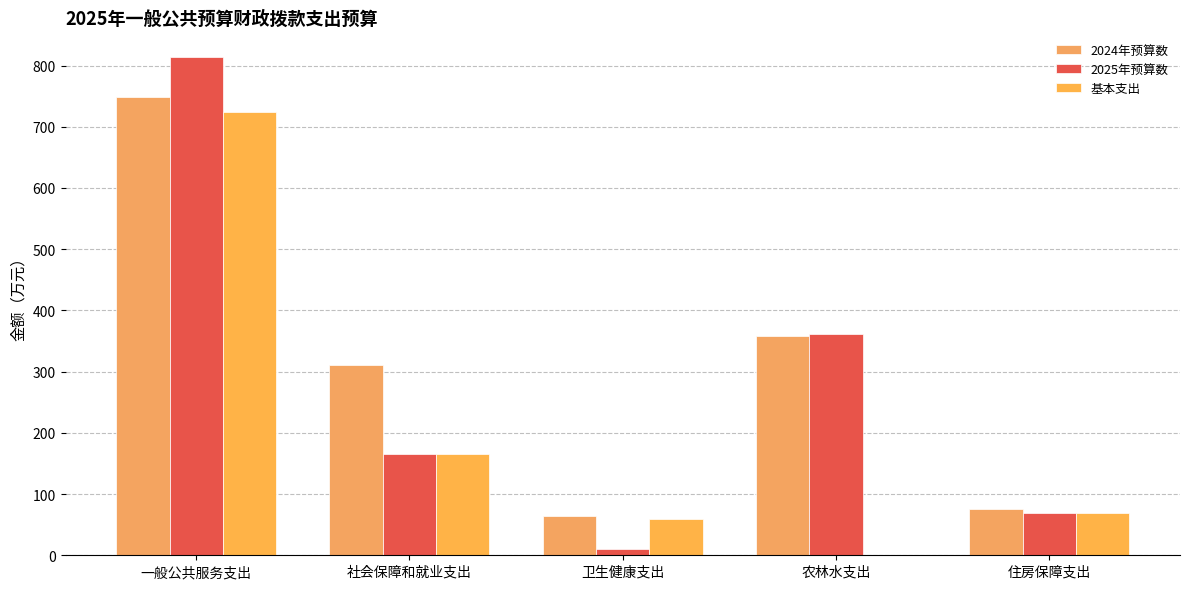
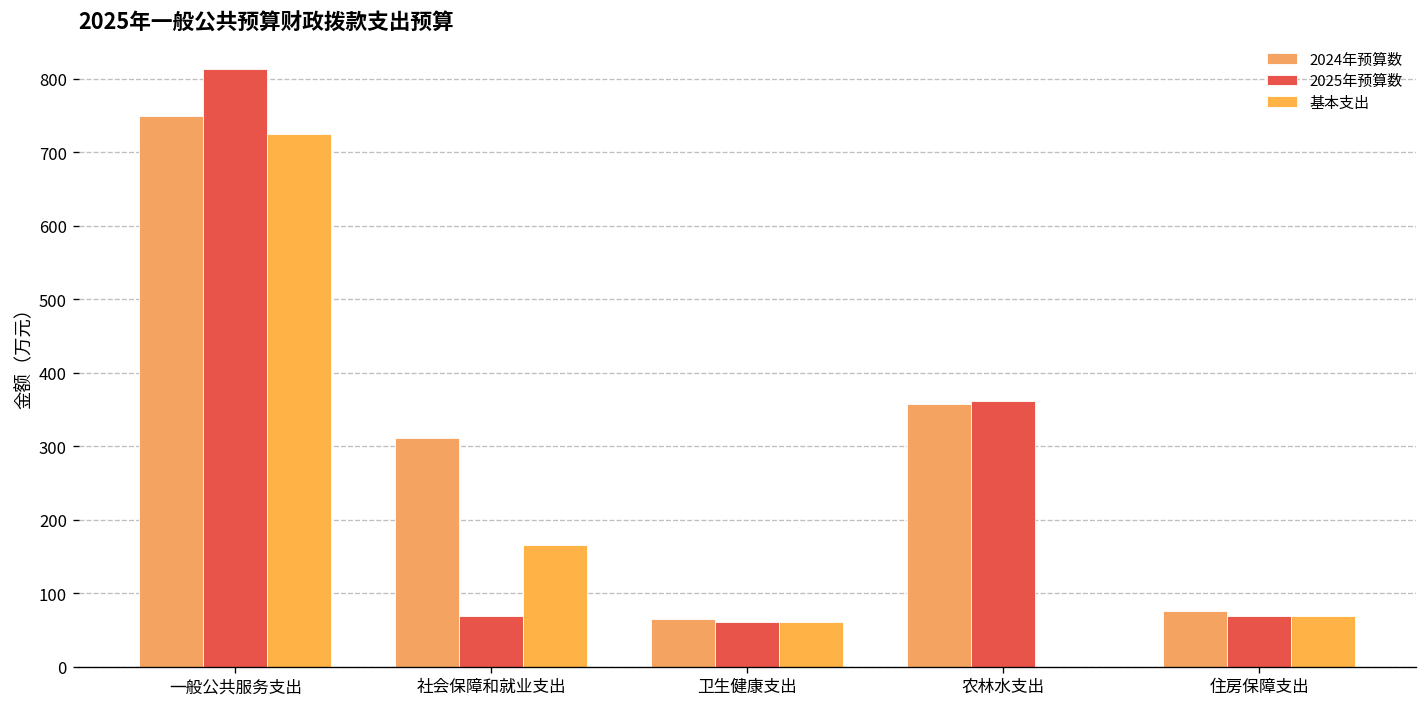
  {
    "2025年预算数": {
      "一般公共服务支出": 810,
-     "社会保障和就业支出": 170,
-     "卫生健康支出": 10,
+     "社会保障和就业支出": 70,
+     "卫生健康支出": 60,
      "农林水支出": 360,
      "住房保障支出": 70
    }
  }
